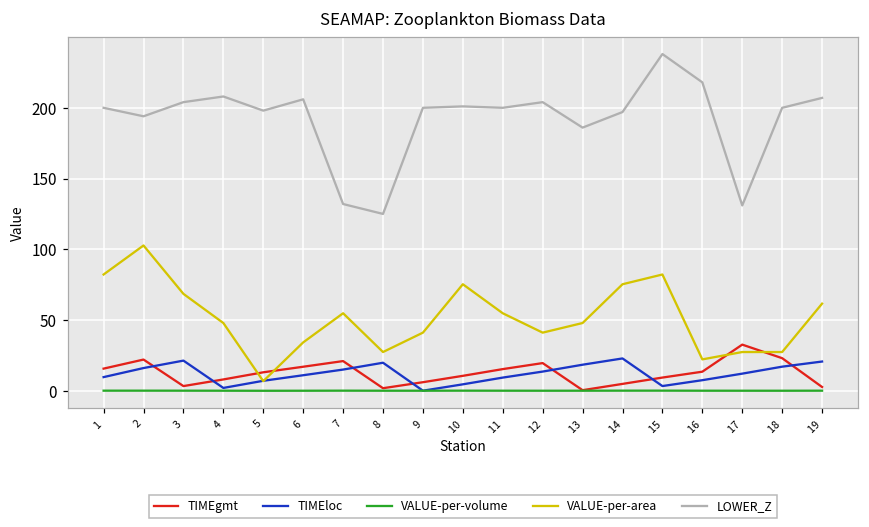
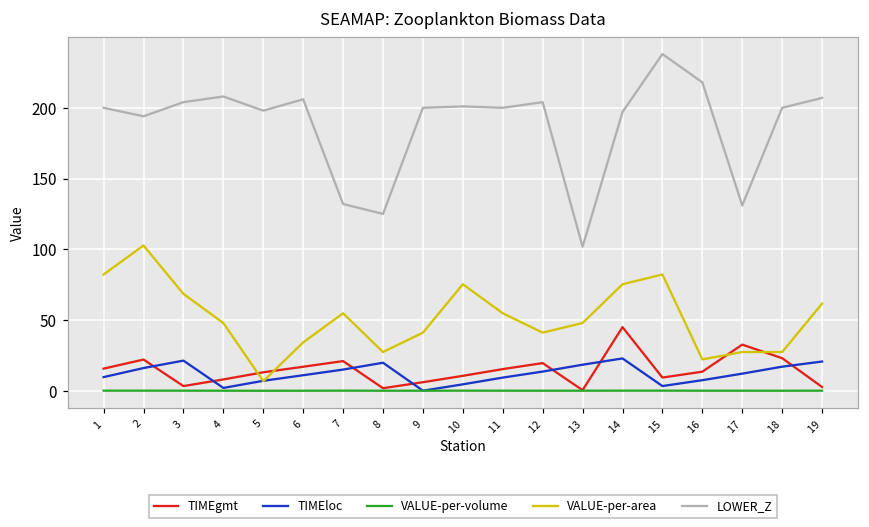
  {
    "TIMEgmt": {
      "1": 16,
      "2": 22,
      "3": 3,
      "4": 8,
      "5": 13,
      "6": 17,
      "7": 21,
      "9": 6,
      "10": 11,
      "11": 15,
      "12": 20,
-     "14": 5,
+     "14": 45,
      "15": 9,
      "16": 14,
      "17": 33,
      "18": 23,
      "19": 3
    },
    "TIMEloc": {
      "1": 10,
      "2": 16,
      "3": 21,
      "6": 11,
      "7": 15,
      "8": 20,
      "10": 5,
      "11": 9,
      "12": 14,
      "13": 18,
      "14": 23,
      "15": 3,
      "16": 8,
      "17": 12,
      "18": 17,
      "19": 21
    },
    "VALUE-per-volume": {
      "1": 0,
      "2": 0,
      "3": 0,
      "5": 0,
      "6": 0,
      "7": 0,
      "10": 0,
      "11": 0,
      "12": 0,
      "14": 0,
      "15": 0,
      "16": 0,
      "17": 0,
      "18": 0,
      "19": 0
    },
    "VALUE-per-area": {
      "1": 82,
      "2": 103,
      "3": 69,
      "4": 48,
      "6": 34,
      "7": 55,
      "8": 27,
      "9": 41,
      "10": 75,
      "11": 55,
      "12": 41,
      "13": 48,
      "14": 75,
      "15": 82,
      "16": 22,
      "17": 27,
      "18": 27,
      "19": 62
    },
    "LOWER_Z": {
      "1": 200,
      "2": 194,
      "3": 204,
      "4": 208,
      "5": 198,
      "6": 206,
      "7": 132,
      "8": 125,
      "9": 200,
      "10": 201,
      "11": 200,
      "12": 204,
-     "13": 186,
+     "13": 102,
      "14": 197,
      "15": 238,
      "16": 218,
      "17": 131,
      "18": 200,
      "19": 207
    }
  }
